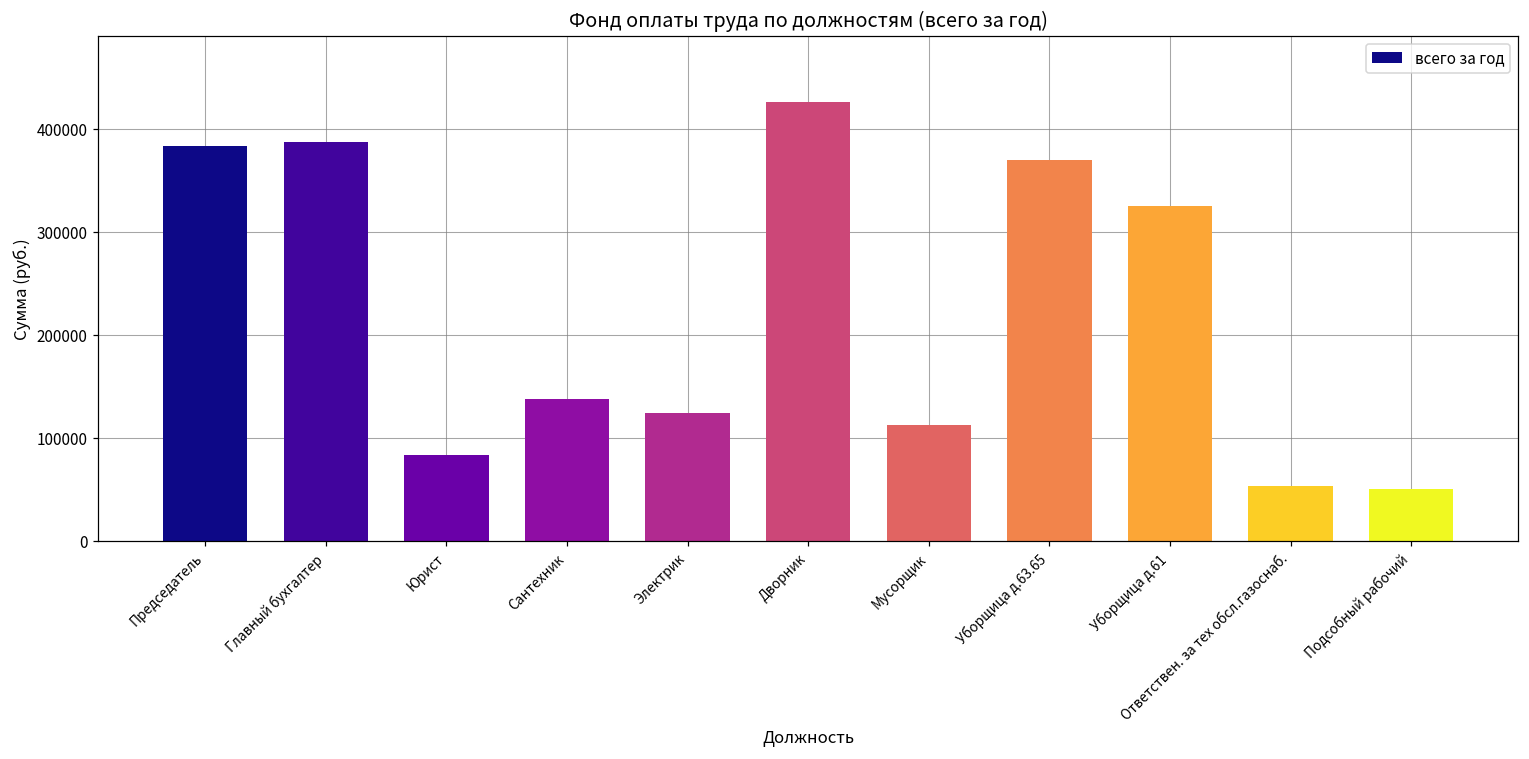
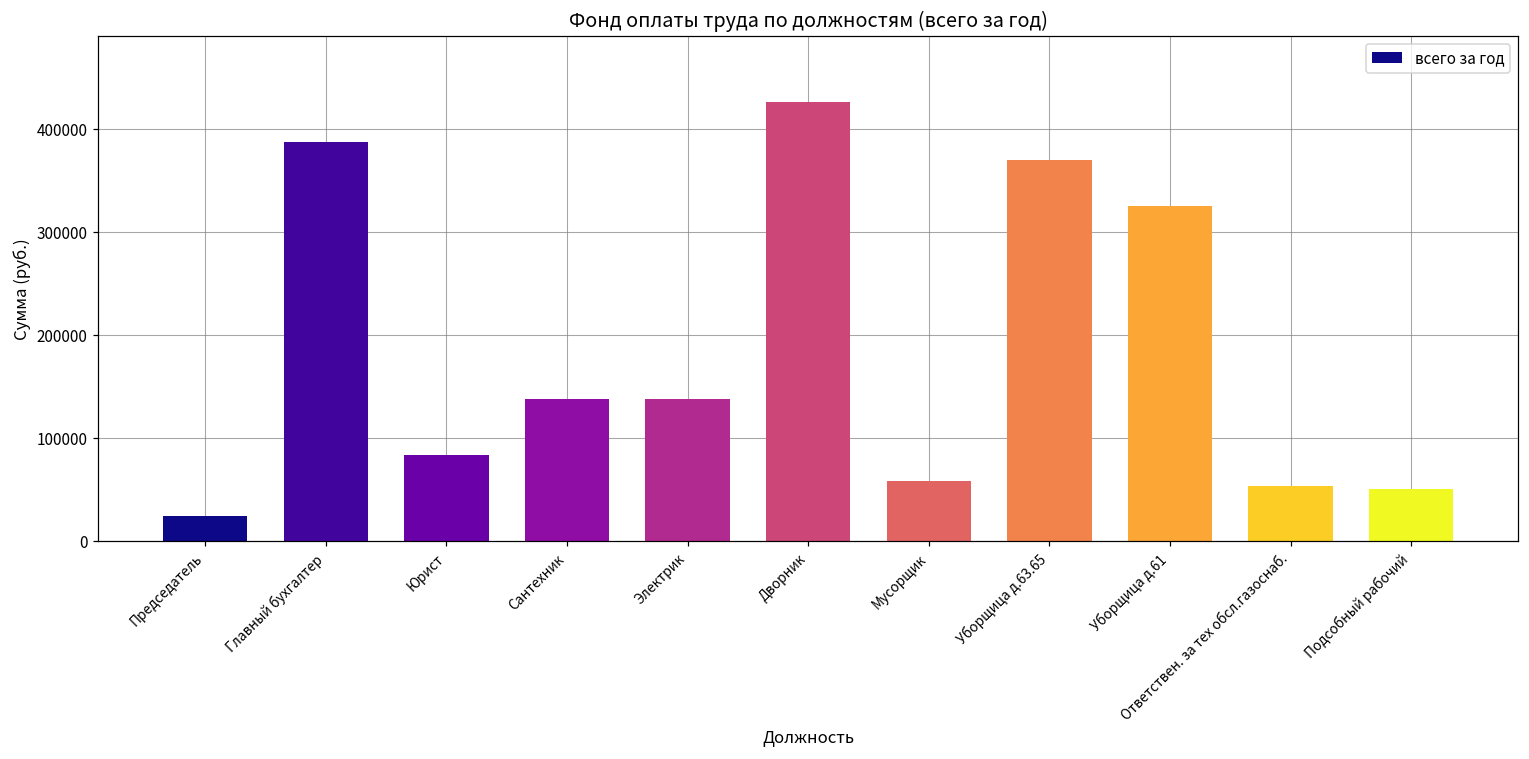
  {
-   "Председатель": 380000,
+   "Председатель": 20000,
    "Главный бухгалтер": 390000,
    "Юрист": 80000,
    "Сантехник": 140000,
-   "Электрик": 120000,
+   "Электрик": 140000,
    "Дворник": 430000,
-   "Мусорщик": 110000,
+   "Мусорщик": 60000,
    "Уборщица д.63.65": 370000,
    "Уборщица д.61": 330000,
    "Ответствен. за тех обсл.газоснаб.": 50000,
    "Подсобный рабочий": 50000
  }
